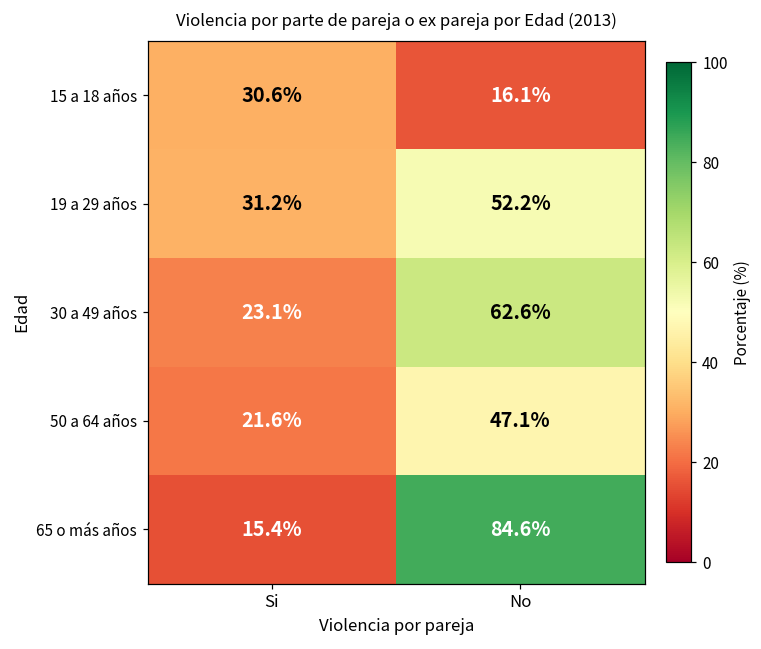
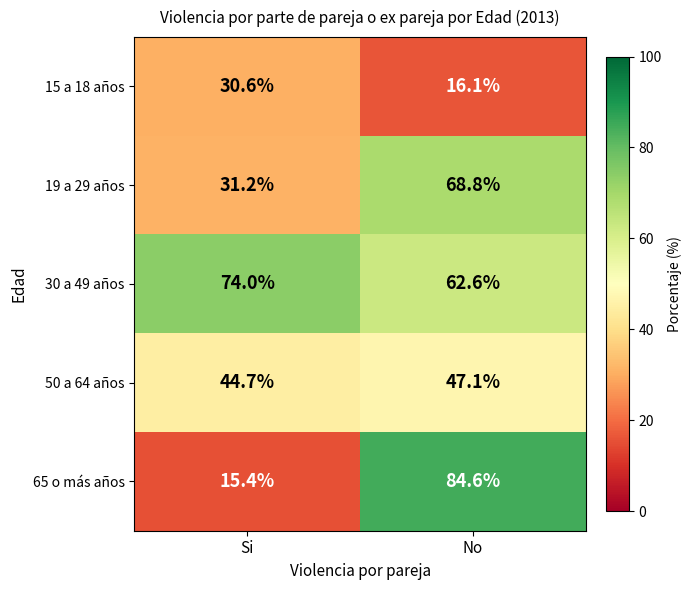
  {
    "15 a 18 años": {
      "Si": "30.6%",
      "No": "16.1%"
    },
    "19 a 29 años": {
      "Si": "31.2%",
-     "No": "52.2%"
+     "No": "68.8%"
    },
    "30 a 49 años": {
-     "Si": "23.1%",
+     "Si": "74.0%",
      "No": "62.6%"
    },
    "50 a 64 años": {
-     "Si": "21.6%",
+     "Si": "44.7%",
      "No": "47.1%"
    },
    "65 o más años": {
      "Si": "15.4%",
      "No": "84.6%"
    }
  }
